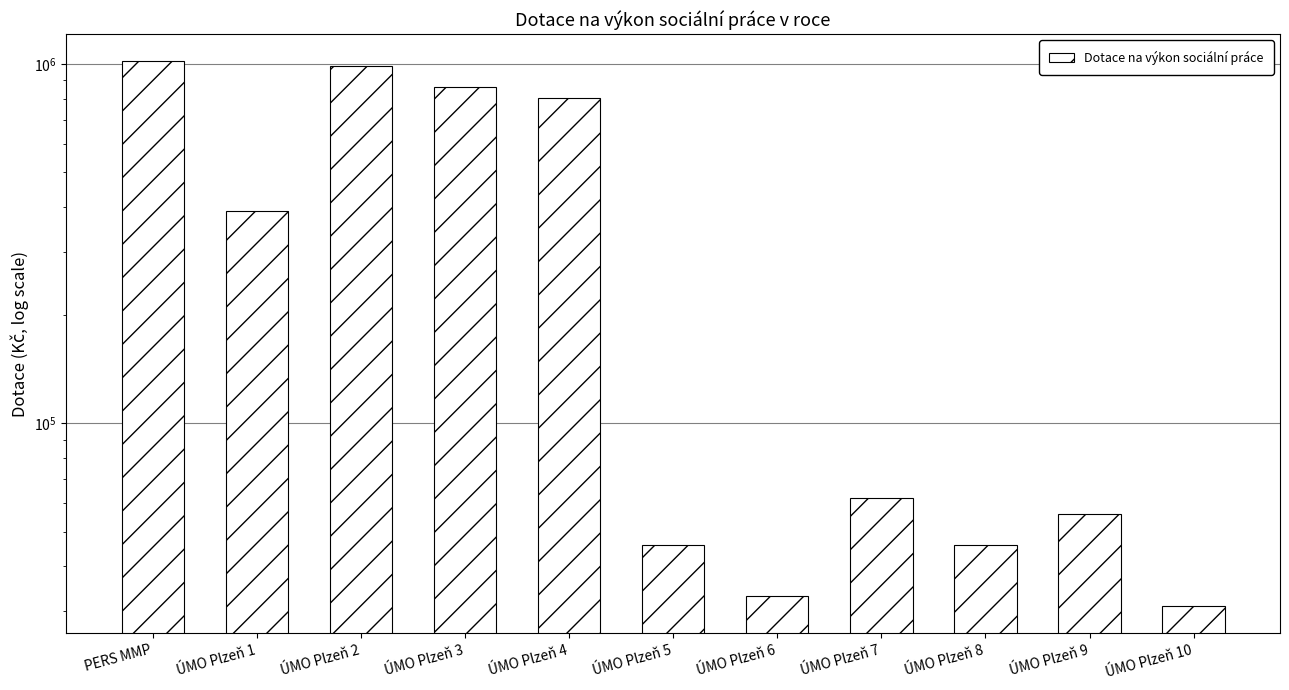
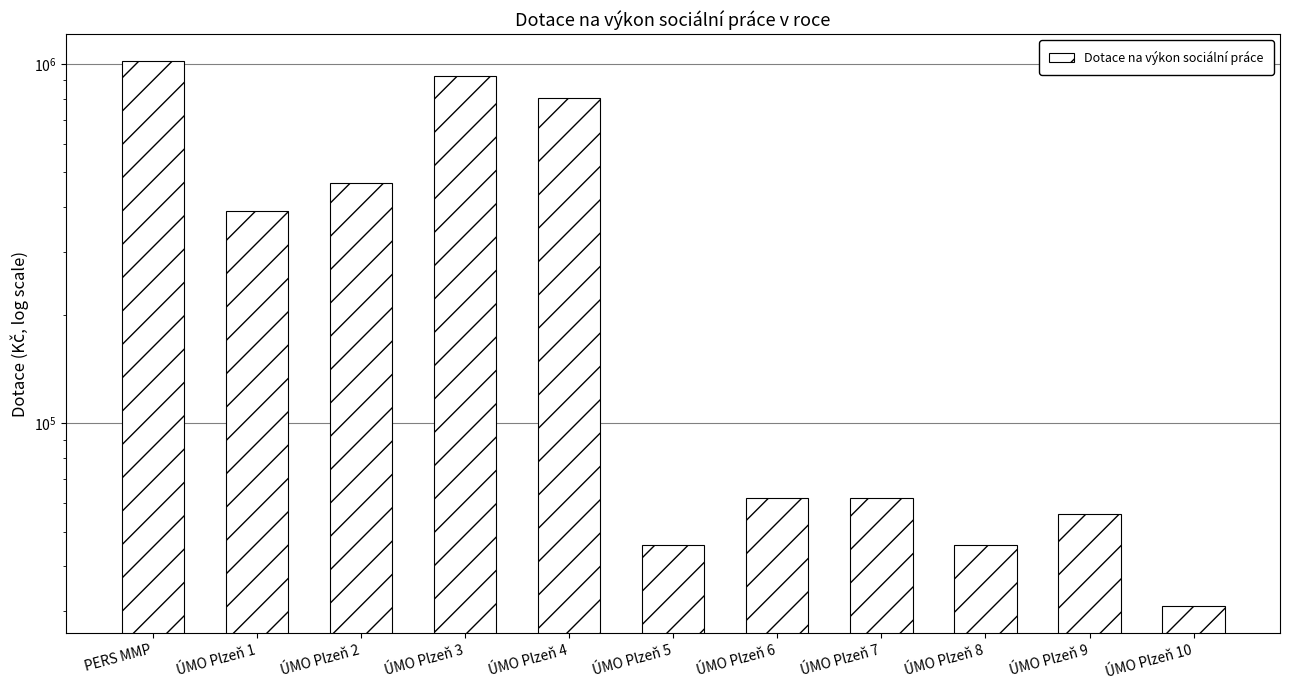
  {
    "PERS MMP": 1020000,
    "ÚMO Plzeň 1": 390000,
-   "ÚMO Plzeň 2": 990000,
-   "ÚMO Plzeň 3": 860000,
+   "ÚMO Plzeň 2": 470000,
+   "ÚMO Plzeň 3": 930000,
    "ÚMO Plzeň 4": 800000,
    "ÚMO Plzeň 5": 46000,
-   "ÚMO Plzeň 6": 33000,
+   "ÚMO Plzeň 6": 62000,
    "ÚMO Plzeň 7": 62000,
    "ÚMO Plzeň 8": 46000,
    "ÚMO Plzeň 9": 56000,
    "ÚMO Plzeň 10": 31000
  }
